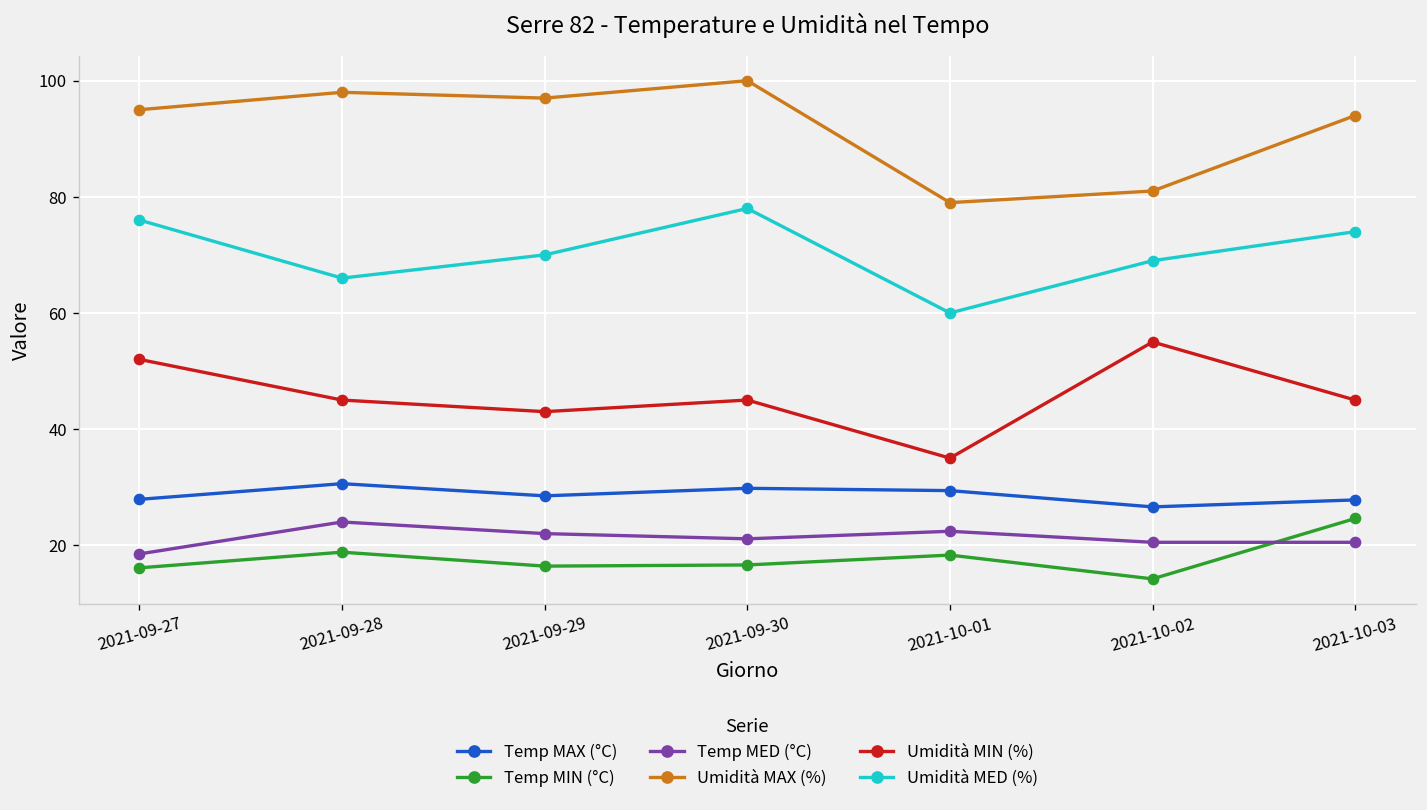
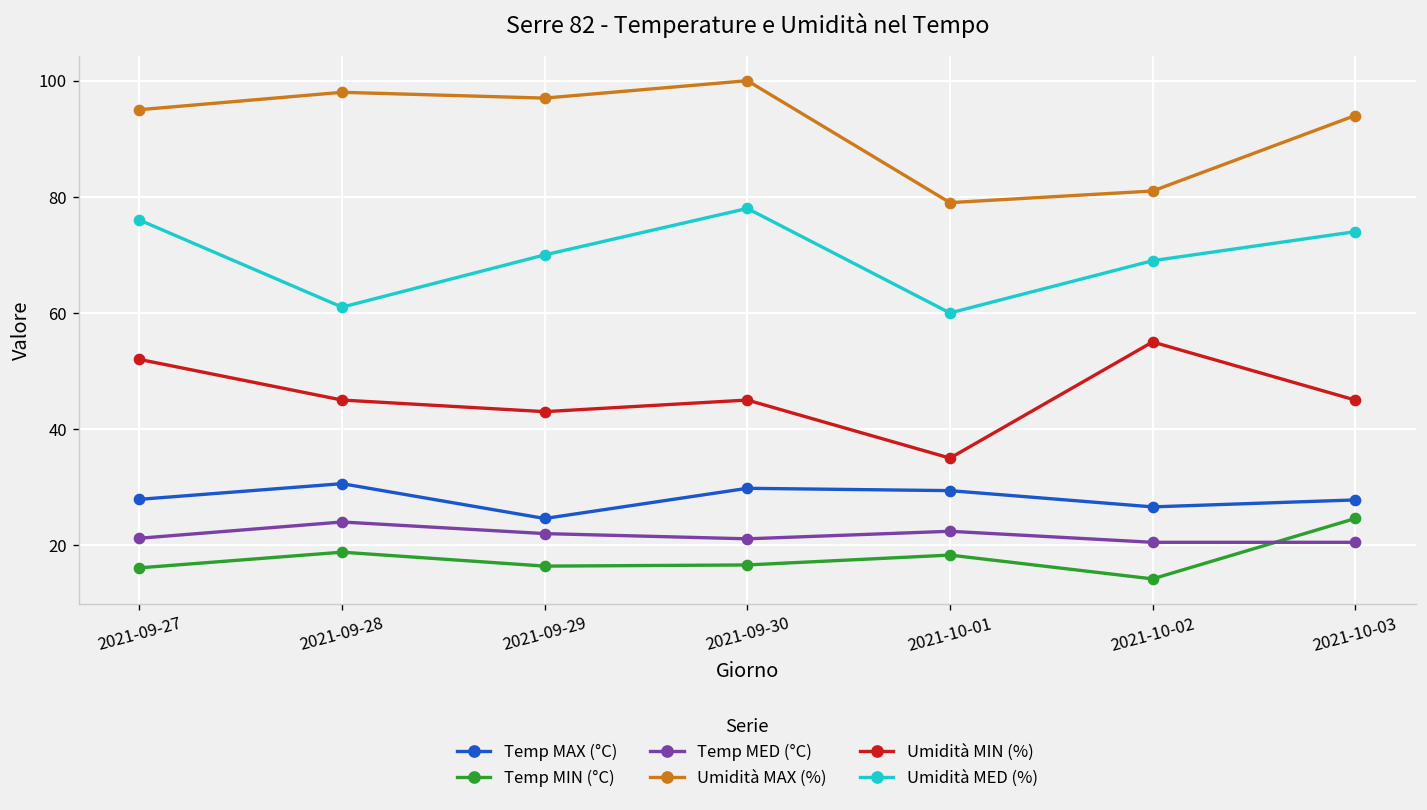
  {
    "Temp MAX (°C)": {
      "2021-09-27": 28,
      "2021-09-28": 31,
-     "2021-09-29": 29,
+     "2021-09-29": 25,
      "2021-09-30": 30,
      "2021-10-01": 29,
      "2021-10-02": 27,
      "2021-10-03": 28
    },
    "Temp MIN (°C)": {
      "2021-09-27": 16,
      "2021-09-28": 19,
      "2021-09-29": 16,
      "2021-09-30": 17,
      "2021-10-01": 18,
      "2021-10-02": 14,
      "2021-10-03": 25
    },
    "Temp MED (°C)": {
-     "2021-09-27": 19,
+     "2021-09-27": 21,
      "2021-09-28": 24,
      "2021-09-29": 22,
      "2021-09-30": 21,
      "2021-10-01": 22,
      "2021-10-02": 21,
      "2021-10-03": 21
    },
    "Umidità MAX (%)": {
      "2021-09-27": 95,
      "2021-09-28": 98,
      "2021-09-29": 97,
      "2021-09-30": 100,
      "2021-10-01": 79,
      "2021-10-02": 81,
      "2021-10-03": 94
    },
    "Umidità MIN (%)": {
      "2021-09-27": 52,
      "2021-09-28": 45,
      "2021-09-29": 43,
      "2021-09-30": 45,
      "2021-10-01": 35,
      "2021-10-02": 55,
      "2021-10-03": 45
    },
    "Umidità MED (%)": {
      "2021-09-27": 76,
-     "2021-09-28": 66,
+     "2021-09-28": 61,
      "2021-09-29": 70,
      "2021-09-30": 78,
      "2021-10-01": 60,
      "2021-10-02": 69,
      "2021-10-03": 74
    }
  }
